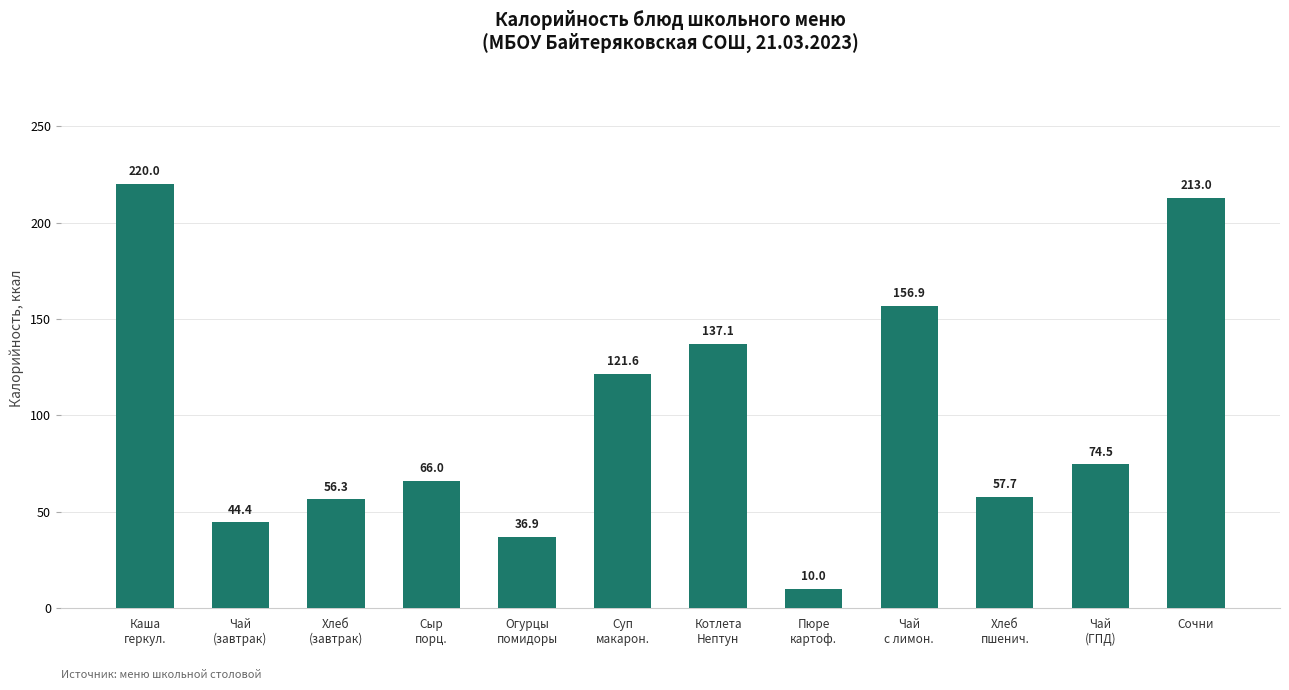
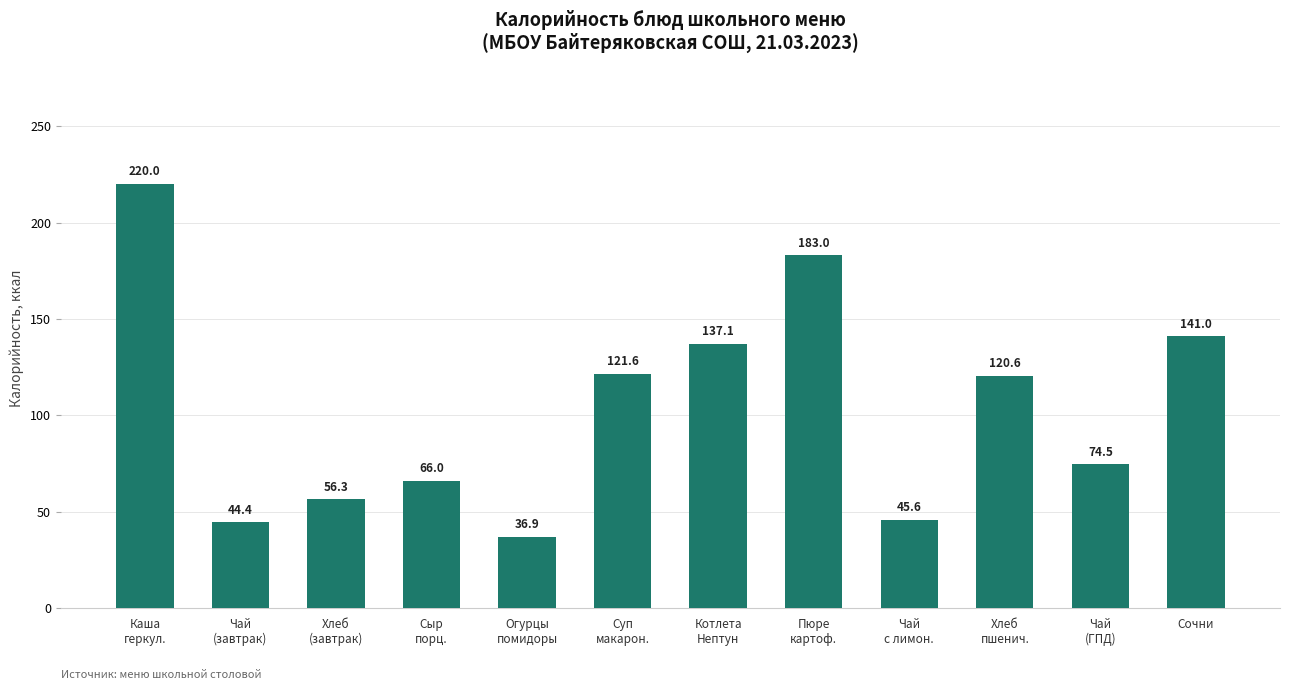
  {
    "Каша геркул.": 220.0,
    "Чай (завтрак)": 44.4,
    "Хлеб (завтрак)": 56.3,
    "Сыр порц.": 66.0,
    "Огурцы помидоры": 36.9,
    "Суп макарон.": 121.6,
    "Котлета Нептун": 137.1,
-   "Пюре картоф.": 10.0,
-   "Чай с лимон.": 156.9,
-   "Хлеб пшенич.": 57.7,
+   "Пюре картоф.": 183.0,
+   "Чай с лимон.": 45.6,
+   "Хлеб пшенич.": 120.6,
    "Чай (ГПД)": 74.5,
-   "Сочни": 213.0
+   "Сочни": 141.0
  }
